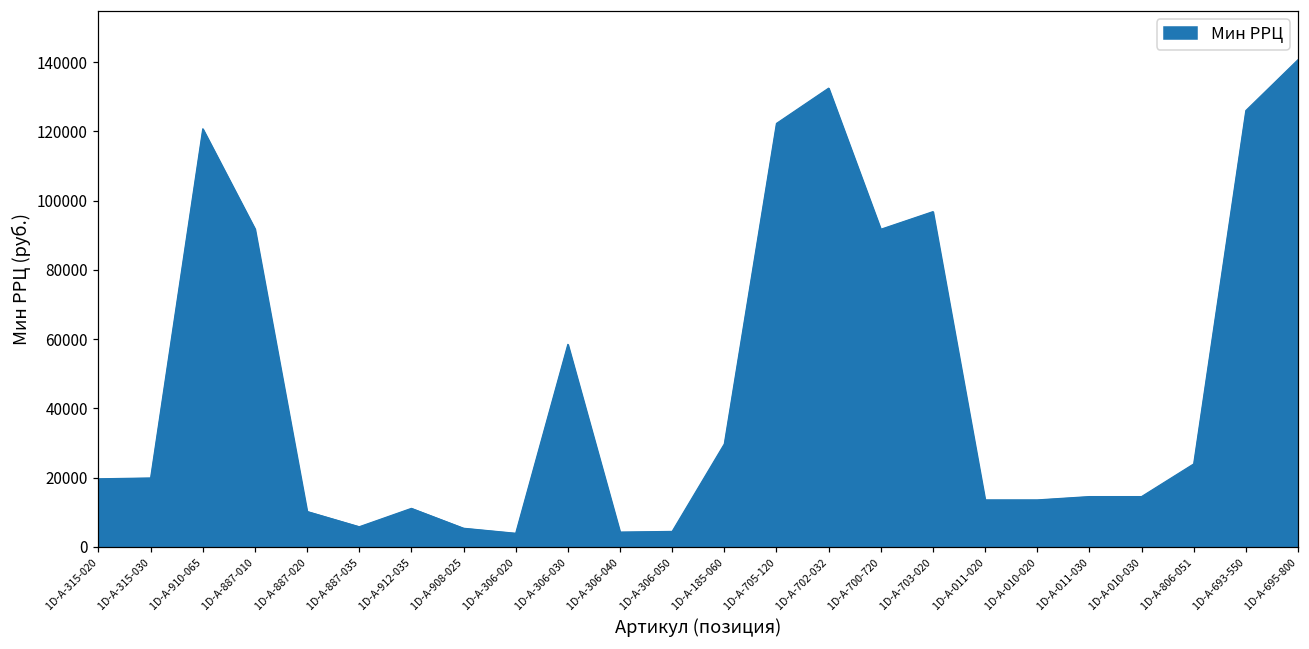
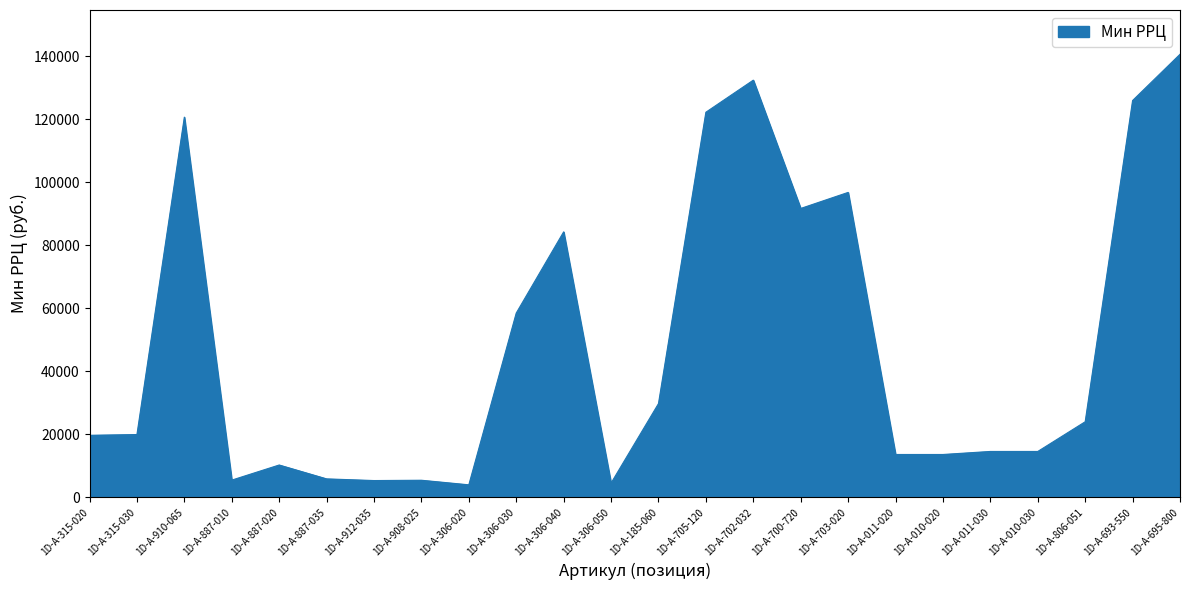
  {
    "1D-A-315-020": 20000,
    "1D-A-315-030": 20000,
    "1D-A-910-065": 121000,
-   "1D-A-887-010": 92000,
+   "1D-A-887-010": 5000,
    "1D-A-887-020": 10000,
    "1D-A-887-035": 6000,
-   "1D-A-912-035": 11000,
+   "1D-A-912-035": 5000,
    "1D-A-908-025": 5000,
    "1D-A-306-020": 4000,
    "1D-A-306-030": 58000,
-   "1D-A-306-040": 4000,
+   "1D-A-306-040": 84000,
    "1D-A-306-050": 4000,
    "1D-A-185-060": 30000,
    "1D-A-705-120": 122000,
    "1D-A-702-032": 132000,
    "1D-A-700-720": 92000,
    "1D-A-703-020": 97000,
    "1D-A-011-020": 14000,
    "1D-A-010-020": 14000,
    "1D-A-011-030": 15000,
    "1D-A-010-030": 15000,
    "1D-A-806-051": 24000,
    "1D-A-693-550": 126000,
    "1D-A-695-800": 141000
  }
